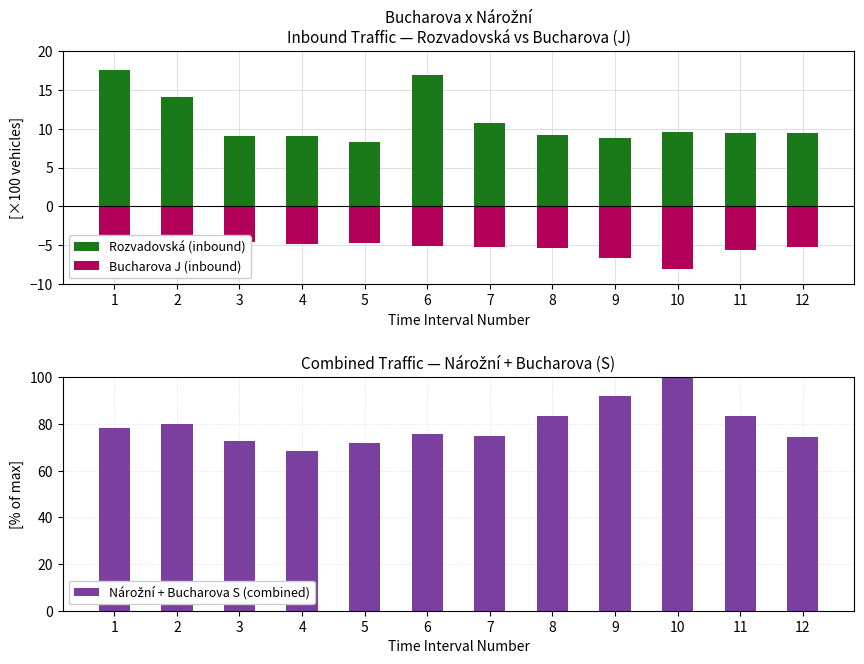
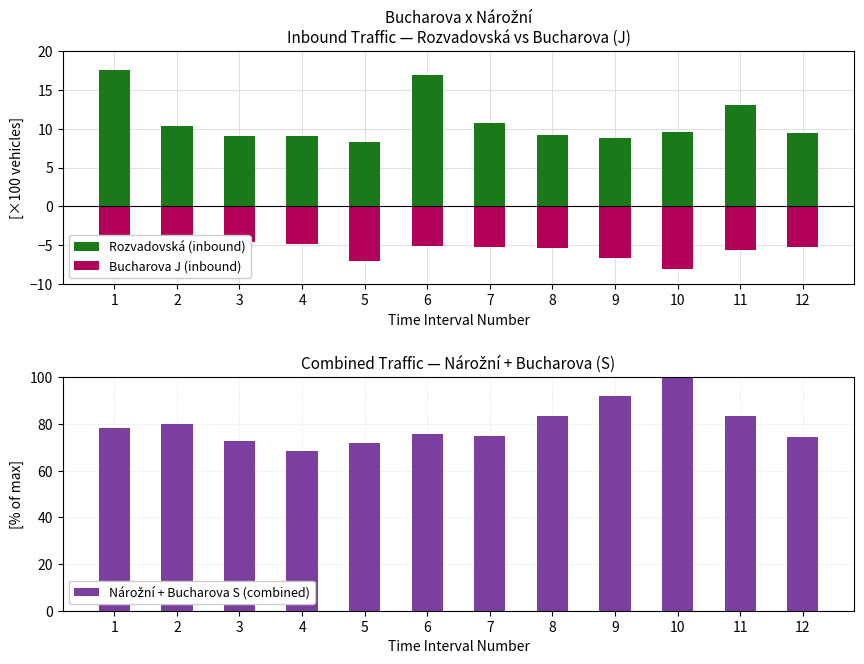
  {
    "Bucharova x Nárožní Inbound Traffic — Rozvadovská vs Bucharova (J)": {
      "Rozvadovská (inbound)": {
        "1": 17,
-       "2": 14,
+       "2": 10,
        "3": 9,
        "4": 9,
        "5": 8,
        "6": 17,
        "7": 11,
        "8": 9,
        "9": 9,
        "10": 10,
-       "11": 9,
+       "11": 13,
        "12": 9
      },
      "Bucharova J (inbound)": {
        "4": -5,
-       "5": -5,
+       "5": -7,
        "6": -5,
        "7": -5,
        "8": -5,
        "9": -7,
        "10": -8,
        "11": -6,
        "12": -5
      }
    },
    "Combined Traffic — Nárožní + Bucharova (S)": {
      "1": 78,
      "2": 80,
      "3": 73,
      "4": 68,
      "5": 72,
      "6": 76,
      "7": 75,
      "8": 83,
      "9": 92,
      "10": 100,
      "11": 84,
      "12": 74
    }
  }
